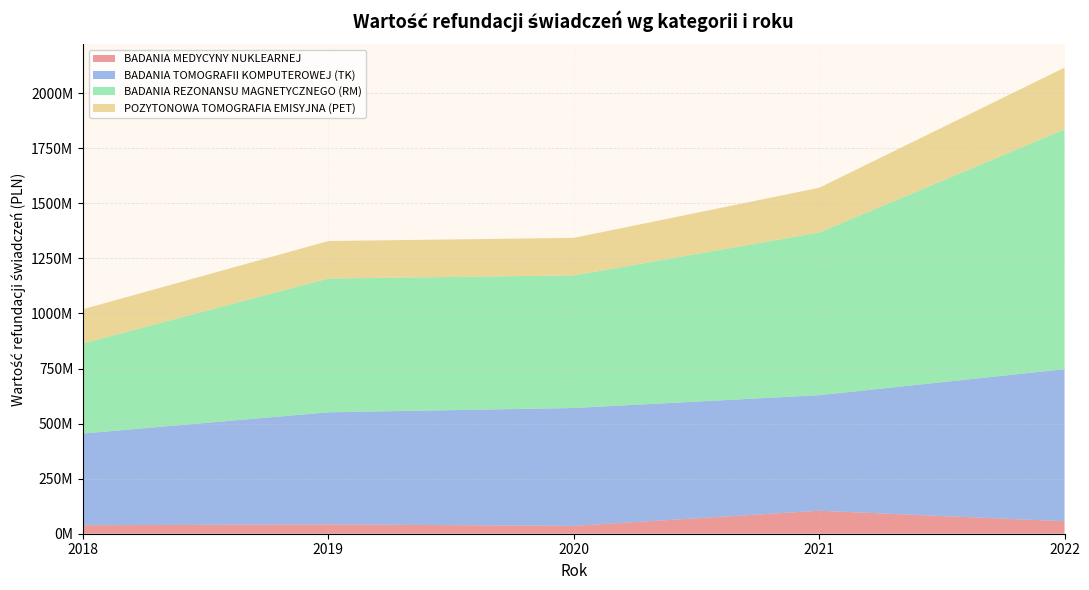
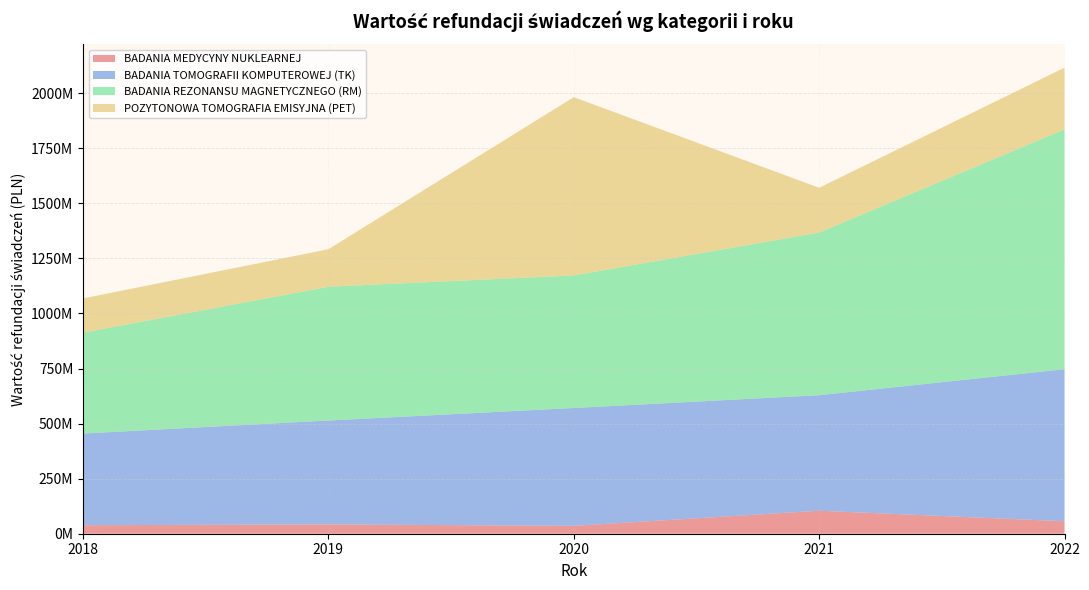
  {
    "BADANIA MEDYCYNY NUKLEARNEJ": {
      "2018": 40000000,
      "2019": 40000000,
      "2020": 40000000,
      "2021": 100000000,
      "2022": 60000000
    },
    "BADANIA TOMOGRAFII KOMPUTEROWEJ (TK)": {
      "2018": 420000000,
-     "2019": 510000000,
+     "2019": 470000000,
      "2020": 530000000,
      "2021": 520000000,
      "2022": 690000000
    },
    "BADANIA REZONANSU MAGNETYCZNEGO (RM)": {
-     "2018": 410000000,
+     "2018": 460000000,
      "2019": 610000000,
      "2020": 600000000,
      "2021": 740000000,
      "2022": 1090000000
    },
    "POZYTONOWA TOMOGRAFIA EMISYJNA (PET)": {
      "2018": 160000000,
      "2019": 170000000,
-     "2020": 170000000,
+     "2020": 810000000,
      "2021": 200000000,
      "2022": 280000000
    }
  }
